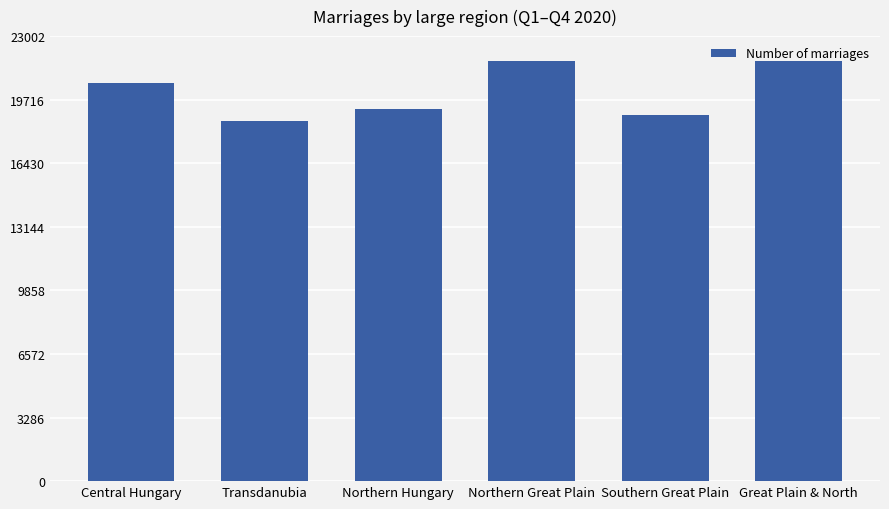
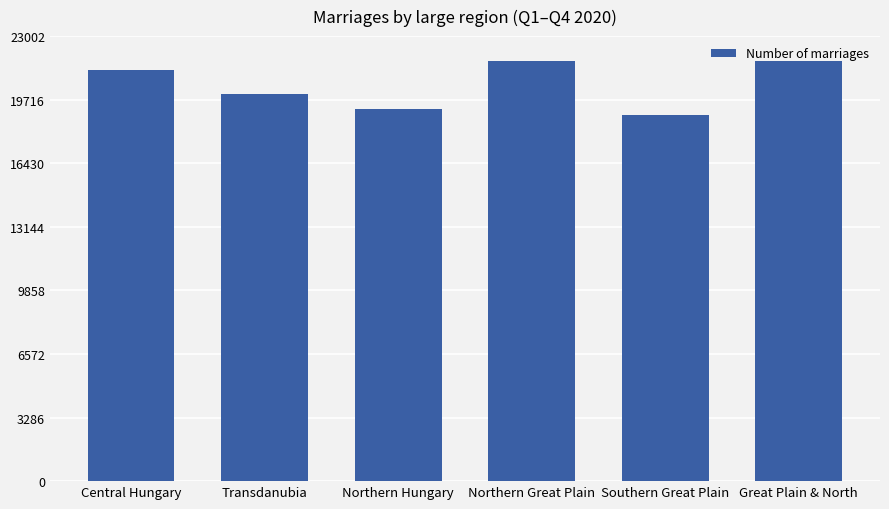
  {
-   "Central Hungary": 20600,
-   "Transdanubia": 18600,
+   "Central Hungary": 21300,
+   "Transdanubia": 20000,
    "Northern Hungary": 19200,
    "Northern Great Plain": 21700,
    "Southern Great Plain": 18900
  }
